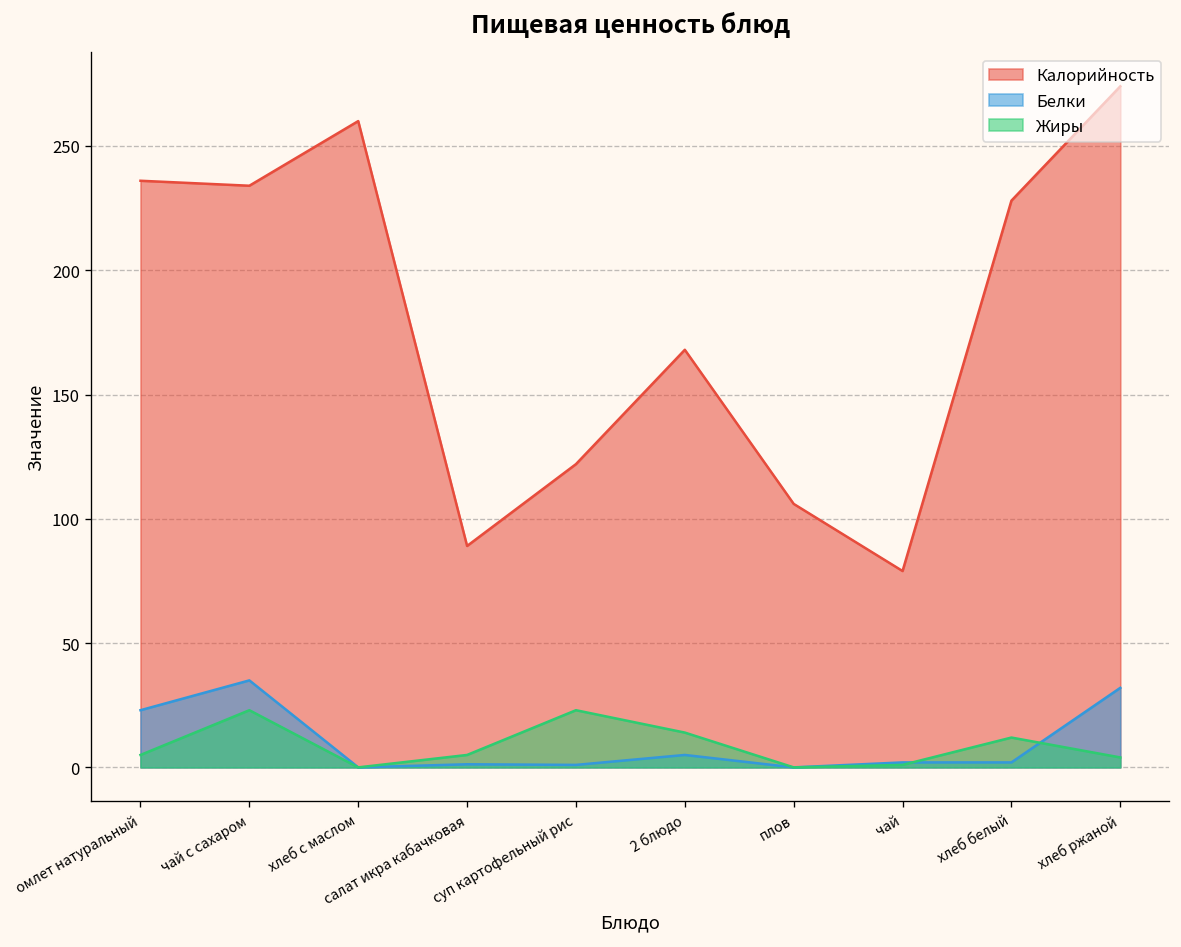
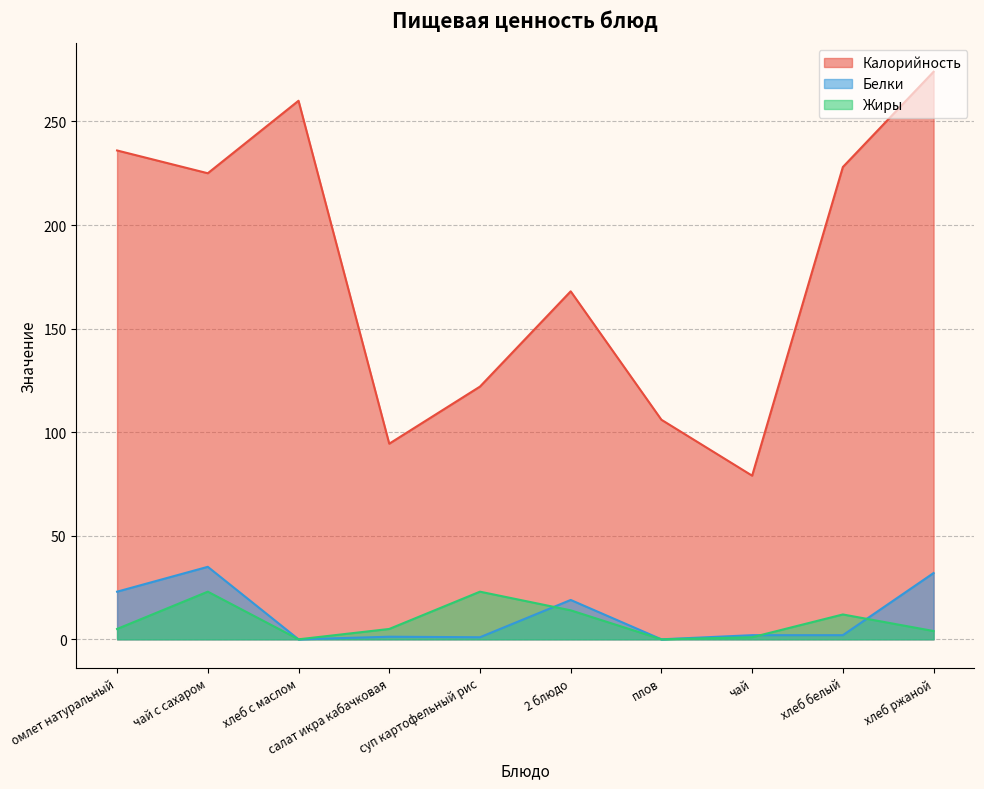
  {
    "Калорийность": {
      "омлет натуральный": 236,
-     "чай с сахаром": 234,
+     "чай с сахаром": 225,
      "хлеб с маслом": 260,
-     "салат икра кабачковая": 89,
+     "салат икра кабачковая": 94,
      "суп картофельный рис": 122,
      "2 блюдо": 168,
      "плов": 106,
      "чай": 79,
      "хлеб белый": 228
    },
    "Белки": {
      "омлет натуральный": 23,
      "чай с сахаром": 35,
      "салат икра кабачковая": 1,
      "суп картофельный рис": 1,
-     "2 блюдо": 5,
+     "2 блюдо": 19,
      "хлеб белый": 2,
      "хлеб ржаной": 32
    },
    "Жиры": {
      "омлет натуральный": 5,
      "чай с сахаром": 23,
      "салат икра кабачковая": 5,
      "суп картофельный рис": 23,
      "2 блюдо": 14,
      "хлеб белый": 12,
      "хлеб ржаной": 4
    }
  }
